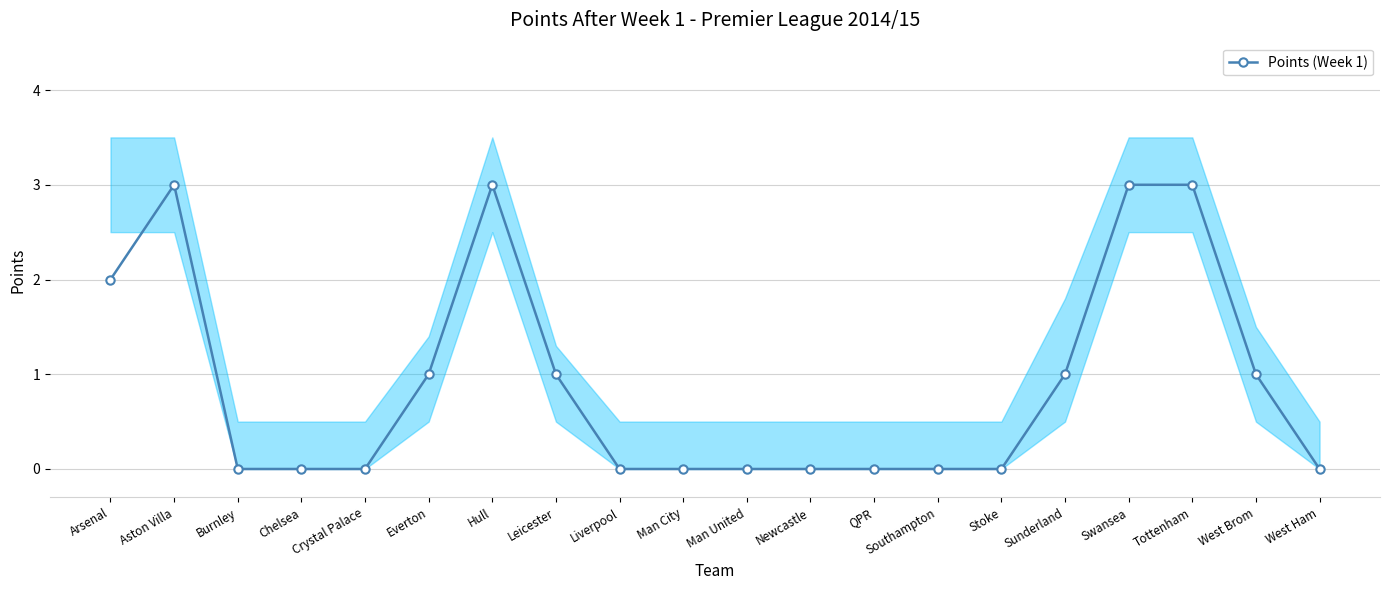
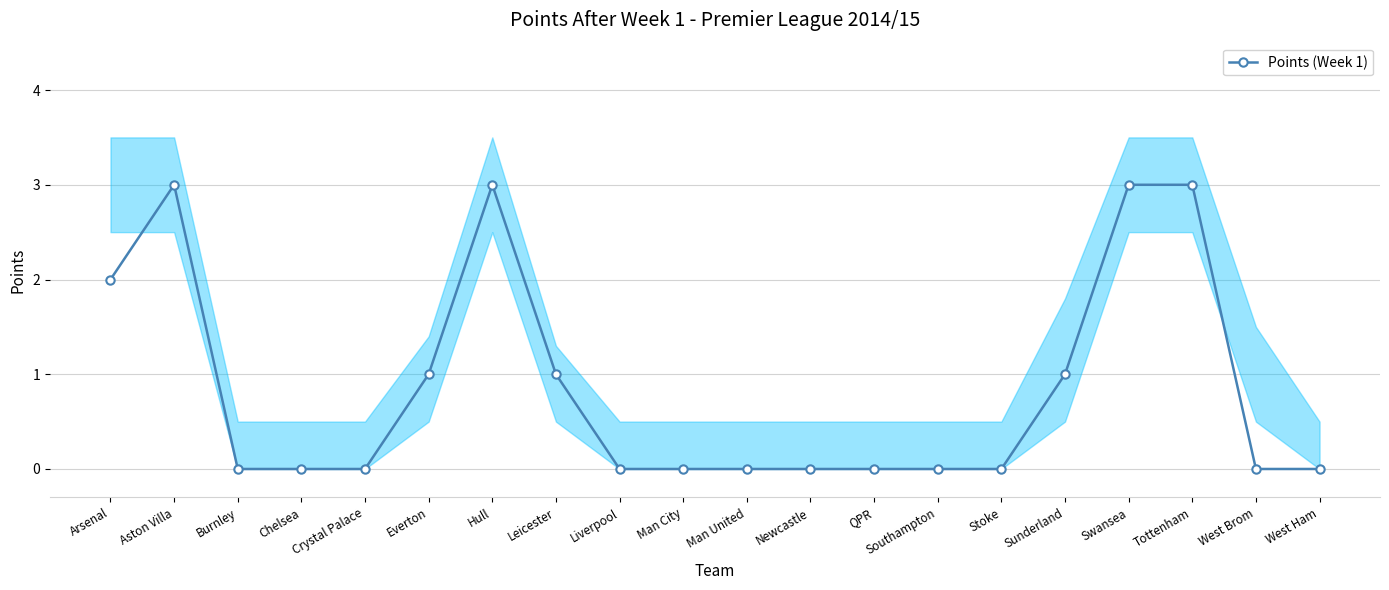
  {
    "Points (Week 1)": {
      "Arsenal": 2,
      "Aston Villa": 3,
      "Burnley": 0,
      "Chelsea": 0,
      "Crystal Palace": 0,
      "Everton": 1,
      "Hull": 3,
      "Leicester": 1,
      "Liverpool": 0,
      "Man City": 0,
      "Man United": 0,
      "Newcastle": 0,
      "QPR": 0,
      "Southampton": 0,
      "Stoke": 0,
      "Sunderland": 1,
      "Swansea": 3,
      "Tottenham": 3,
-     "West Brom": 1,
+     "West Brom": 0,
      "West Ham": 0
    }
  }
